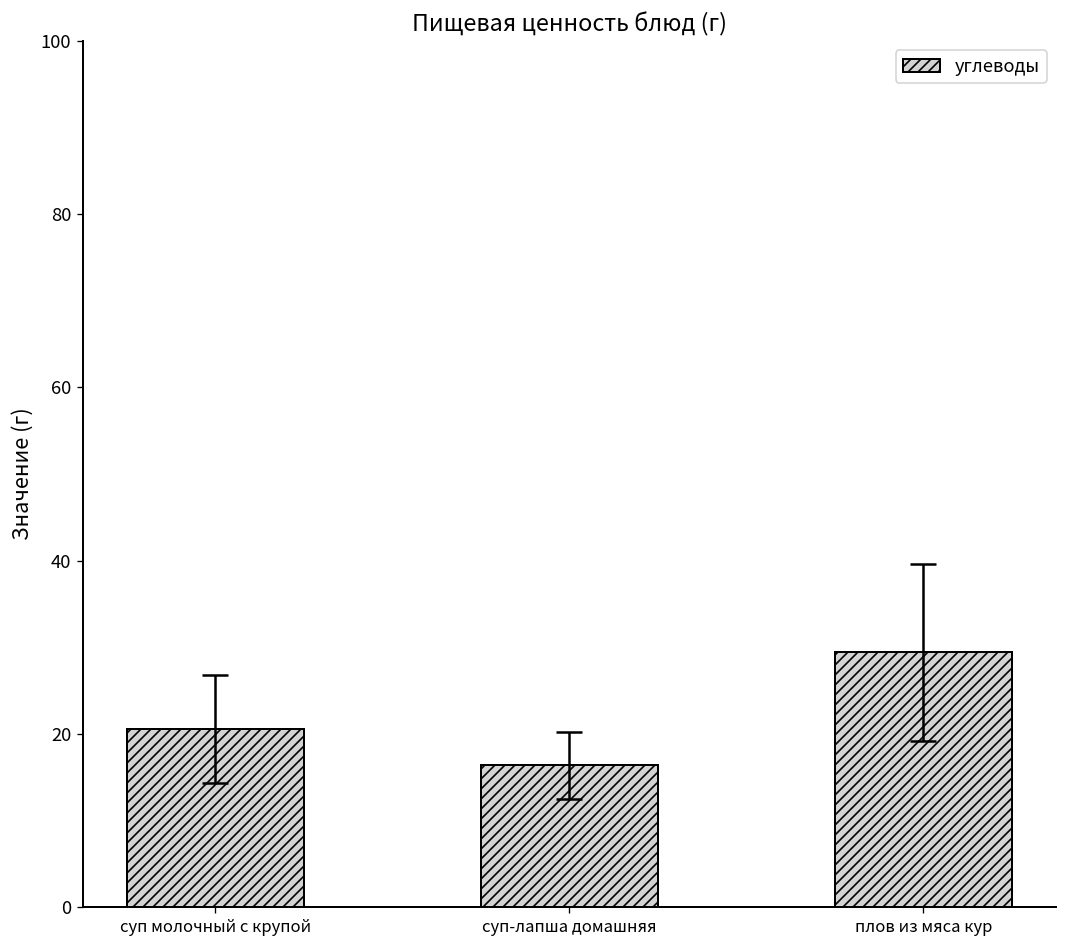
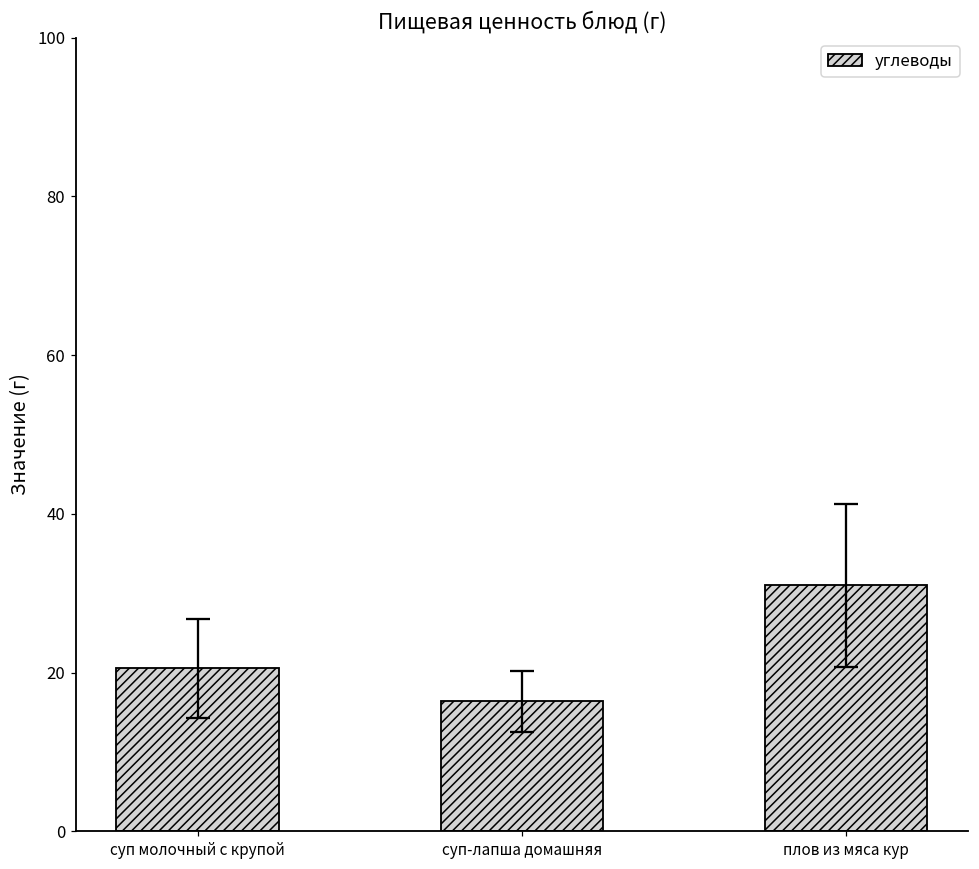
  {
    "углеводы": {
      "суп молочный с крупой": 21,
      "суп-лапша домашняя": 16,
-     "плов из мяса кур": 29
+     "плов из мяса кур": 31
    }
  }
